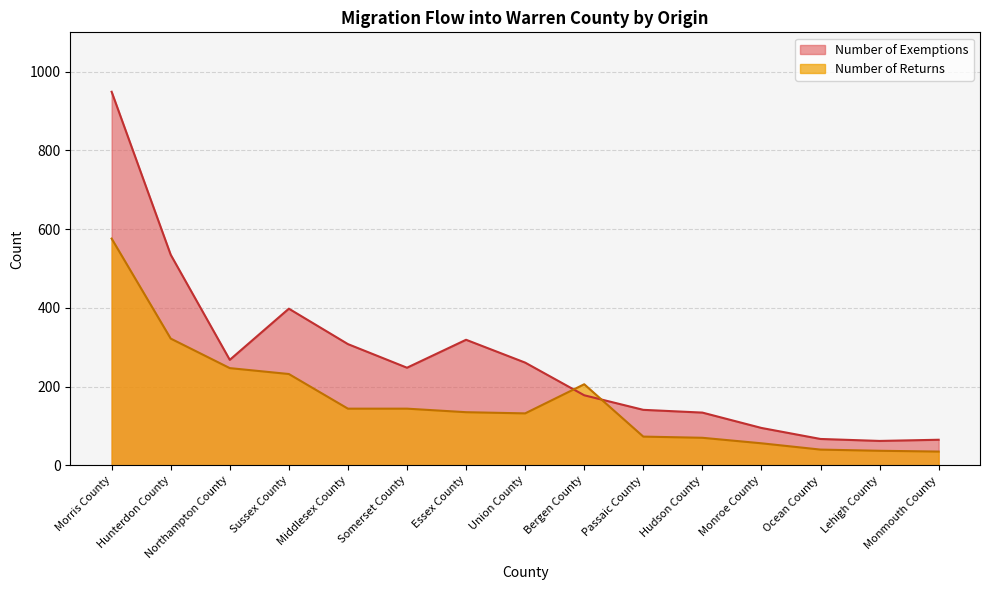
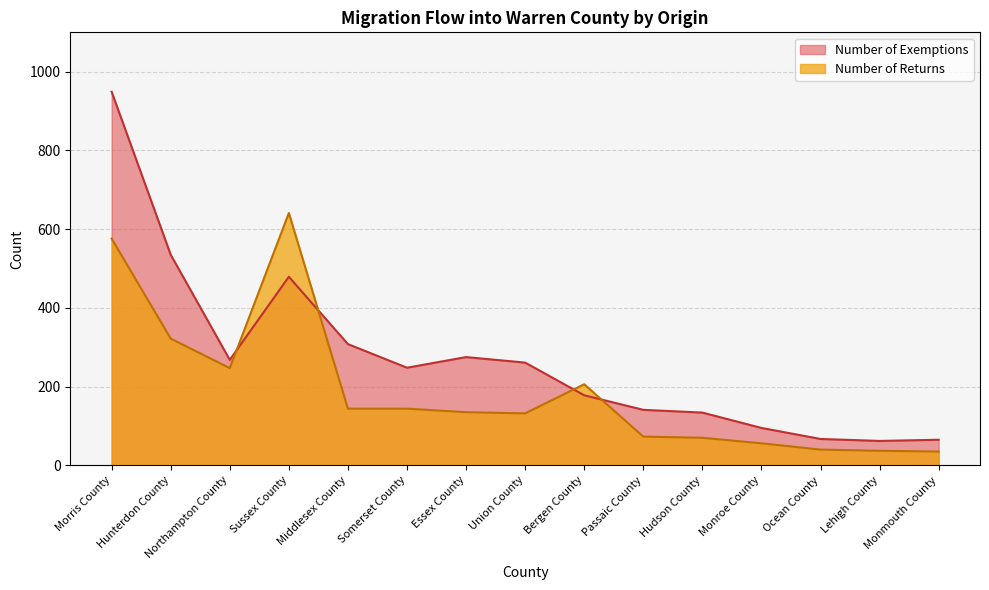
  {
    "Number of Exemptions": {
      "Morris County": 950,
      "Hunterdon County": 540,
      "Northampton County": 270,
-     "Sussex County": 400,
+     "Sussex County": 480,
      "Middlesex County": 310,
      "Somerset County": 250,
-     "Essex County": 320,
+     "Essex County": 280,
      "Union County": 260,
      "Bergen County": 180,
      "Passaic County": 140,
      "Hudson County": 130,
      "Monroe County": 100,
      "Ocean County": 70,
      "Lehigh County": 60,
      "Monmouth County": 70
    },
    "Number of Returns": {
      "Morris County": 580,
      "Hunterdon County": 320,
      "Northampton County": 250,
-     "Sussex County": 230,
+     "Sussex County": 640,
      "Middlesex County": 140,
      "Somerset County": 140,
      "Essex County": 140,
      "Union County": 130,
      "Bergen County": 210,
      "Passaic County": 70,
      "Hudson County": 70,
      "Monroe County": 60,
      "Ocean County": 40,
      "Lehigh County": 40,
      "Monmouth County": 40
    }
  }
